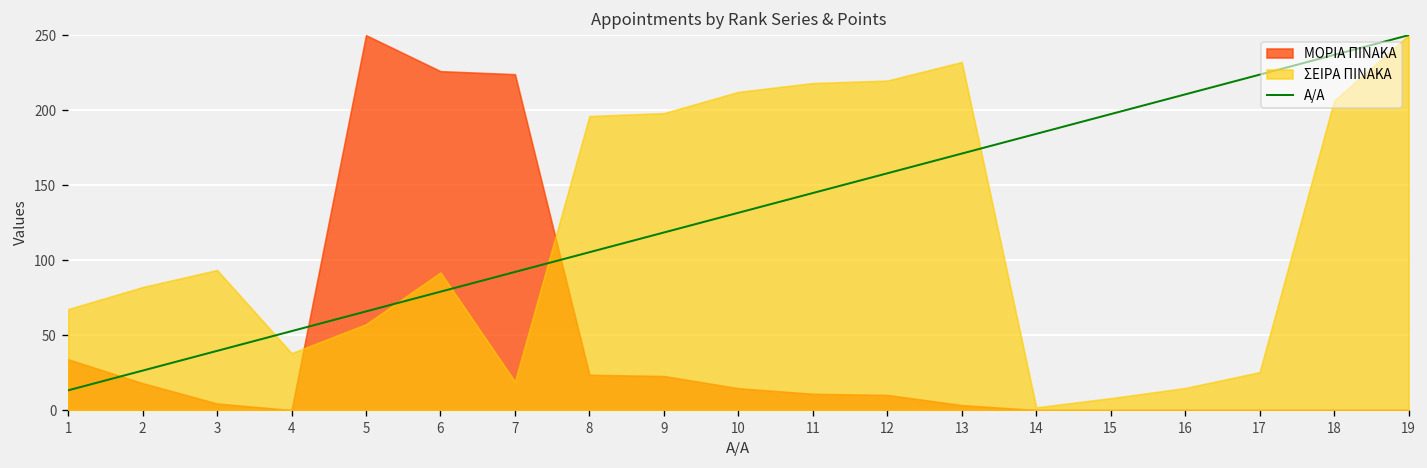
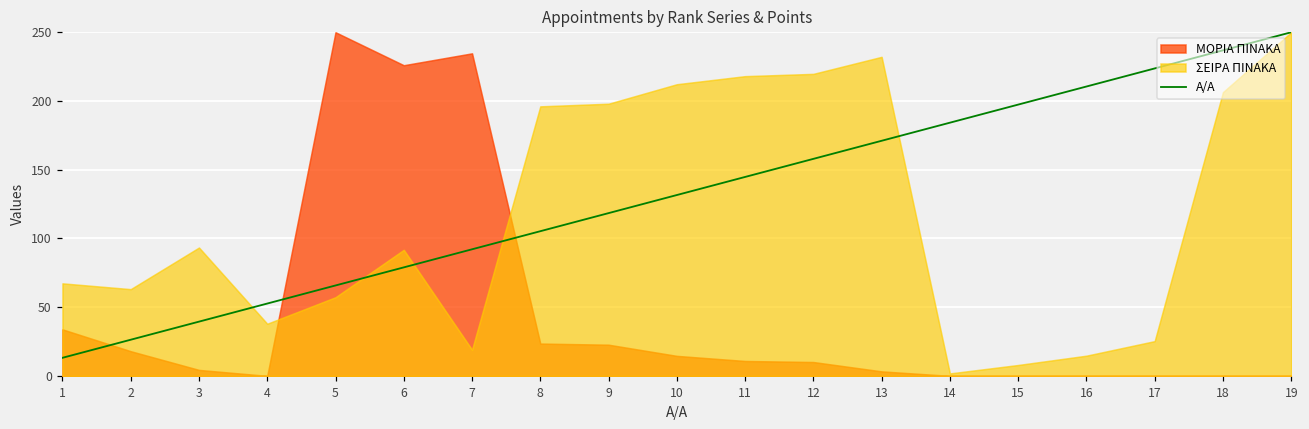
  {
    "Α/Α": {
      "1": 13,
      "2": 26,
      "3": 39,
      "4": 53,
      "5": 66,
      "6": 79,
      "7": 92,
      "8": 105,
      "9": 118,
      "10": 132,
      "11": 145,
      "12": 158,
      "13": 171,
      "14": 184,
      "15": 197,
      "16": 211,
      "17": 224
    },
    "ΜΟΡΙΑ ΠΙΝΑΚΑ": {
      "1": 34,
      "2": 18,
      "3": 4,
      "4": 0,
      "5": 250,
      "6": 226,
-     "7": 224,
+     "7": 235,
      "8": 24,
      "9": 23,
      "10": 15,
      "11": 11,
      "12": 10,
      "13": 3,
      "15": 0,
      "16": 0,
      "17": 0,
      "18": 0,
      "19": 0
    },
    "ΣΕΙΡΑ ΠΙΝΑΚΑ": {
      "1": 67,
-     "2": 82,
+     "2": 63,
      "3": 93,
      "4": 38,
      "5": 57,
      "6": 92,
      "7": 19,
      "8": 196,
      "9": 198,
      "10": 212,
      "11": 218,
      "12": 220,
      "13": 232,
      "15": 8,
      "16": 15,
      "17": 25
    }
  }
